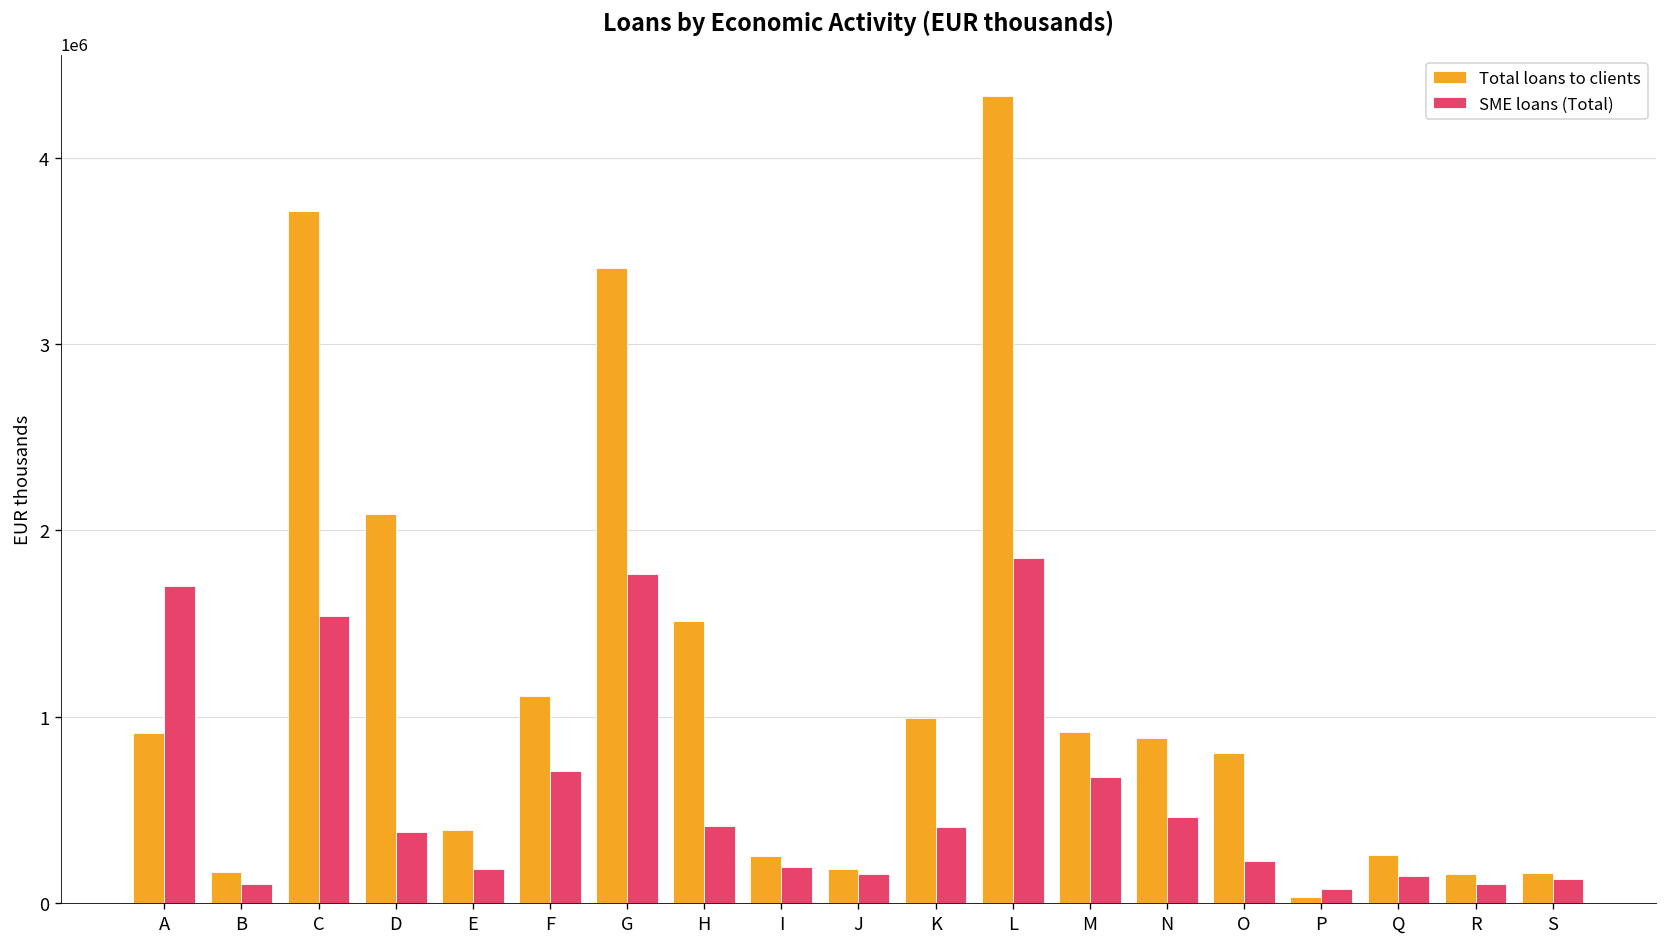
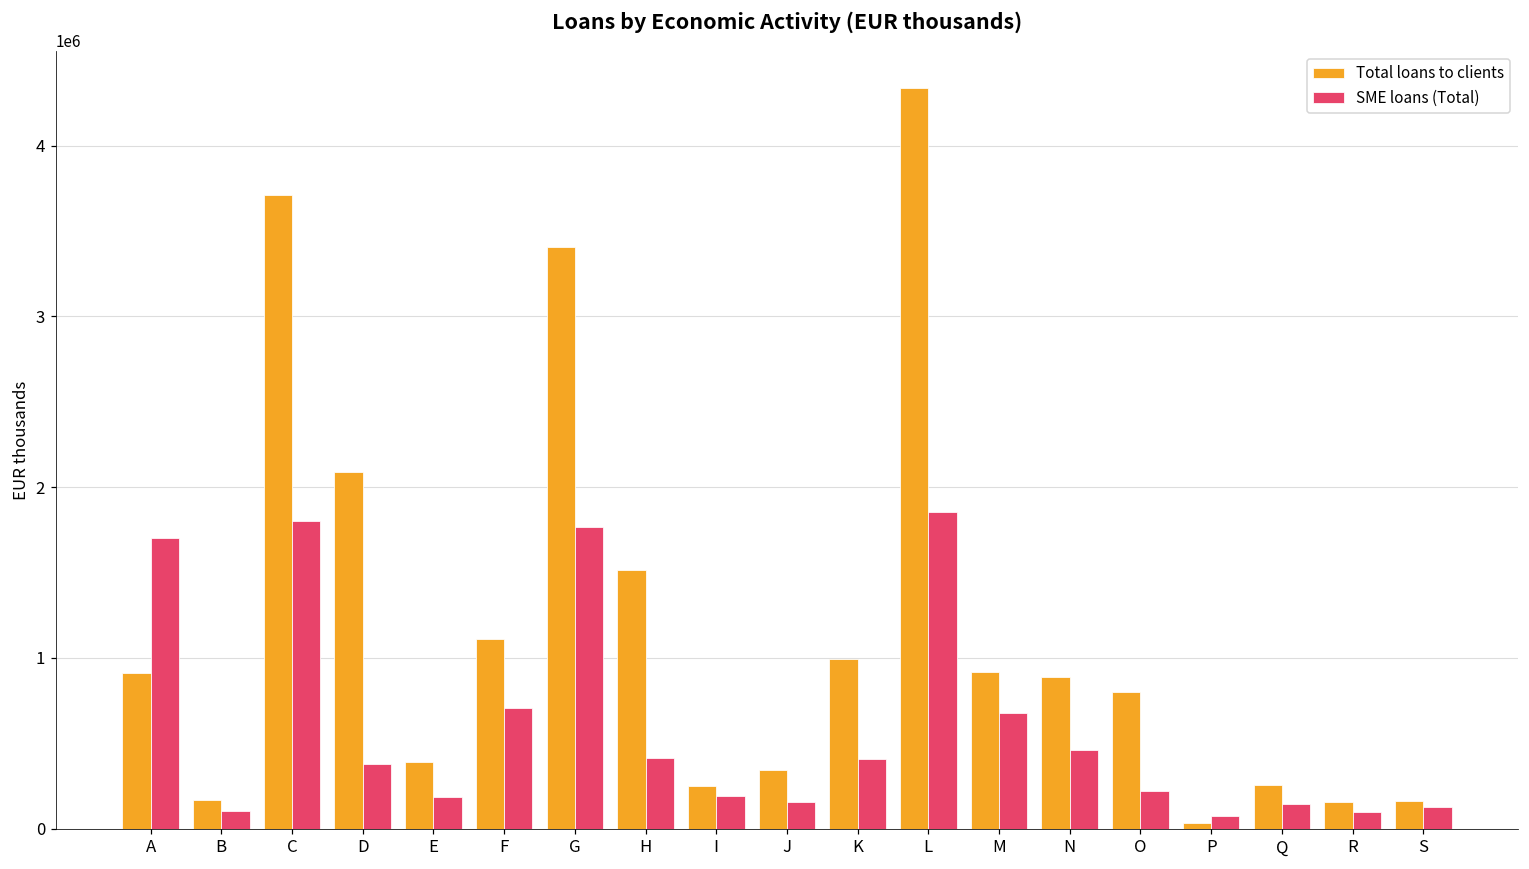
  {
    "Total loans to clients": {
      "A": 910000,
      "B": 170000,
      "C": 3710000,
      "D": 2090000,
      "E": 390000,
      "F": 1110000,
      "G": 3410000,
      "H": 1510000,
      "I": 250000,
-     "J": 180000,
+     "J": 340000,
      "K": 990000,
      "L": 4330000,
      "M": 920000,
      "N": 890000,
      "O": 800000,
      "P": 30000,
      "Q": 260000,
      "R": 160000,
      "S": 160000
    },
    "SME loans (Total)": {
      "A": 1700000,
      "B": 100000,
-     "C": 1540000,
+     "C": 1800000,
      "D": 380000,
      "E": 180000,
      "F": 710000,
      "G": 1760000,
      "H": 410000,
      "I": 190000,
      "J": 150000,
      "K": 410000,
      "L": 1850000,
      "M": 680000,
      "N": 460000,
      "O": 220000,
      "P": 70000,
      "Q": 140000,
      "R": 100000,
      "S": 130000
    }
  }
